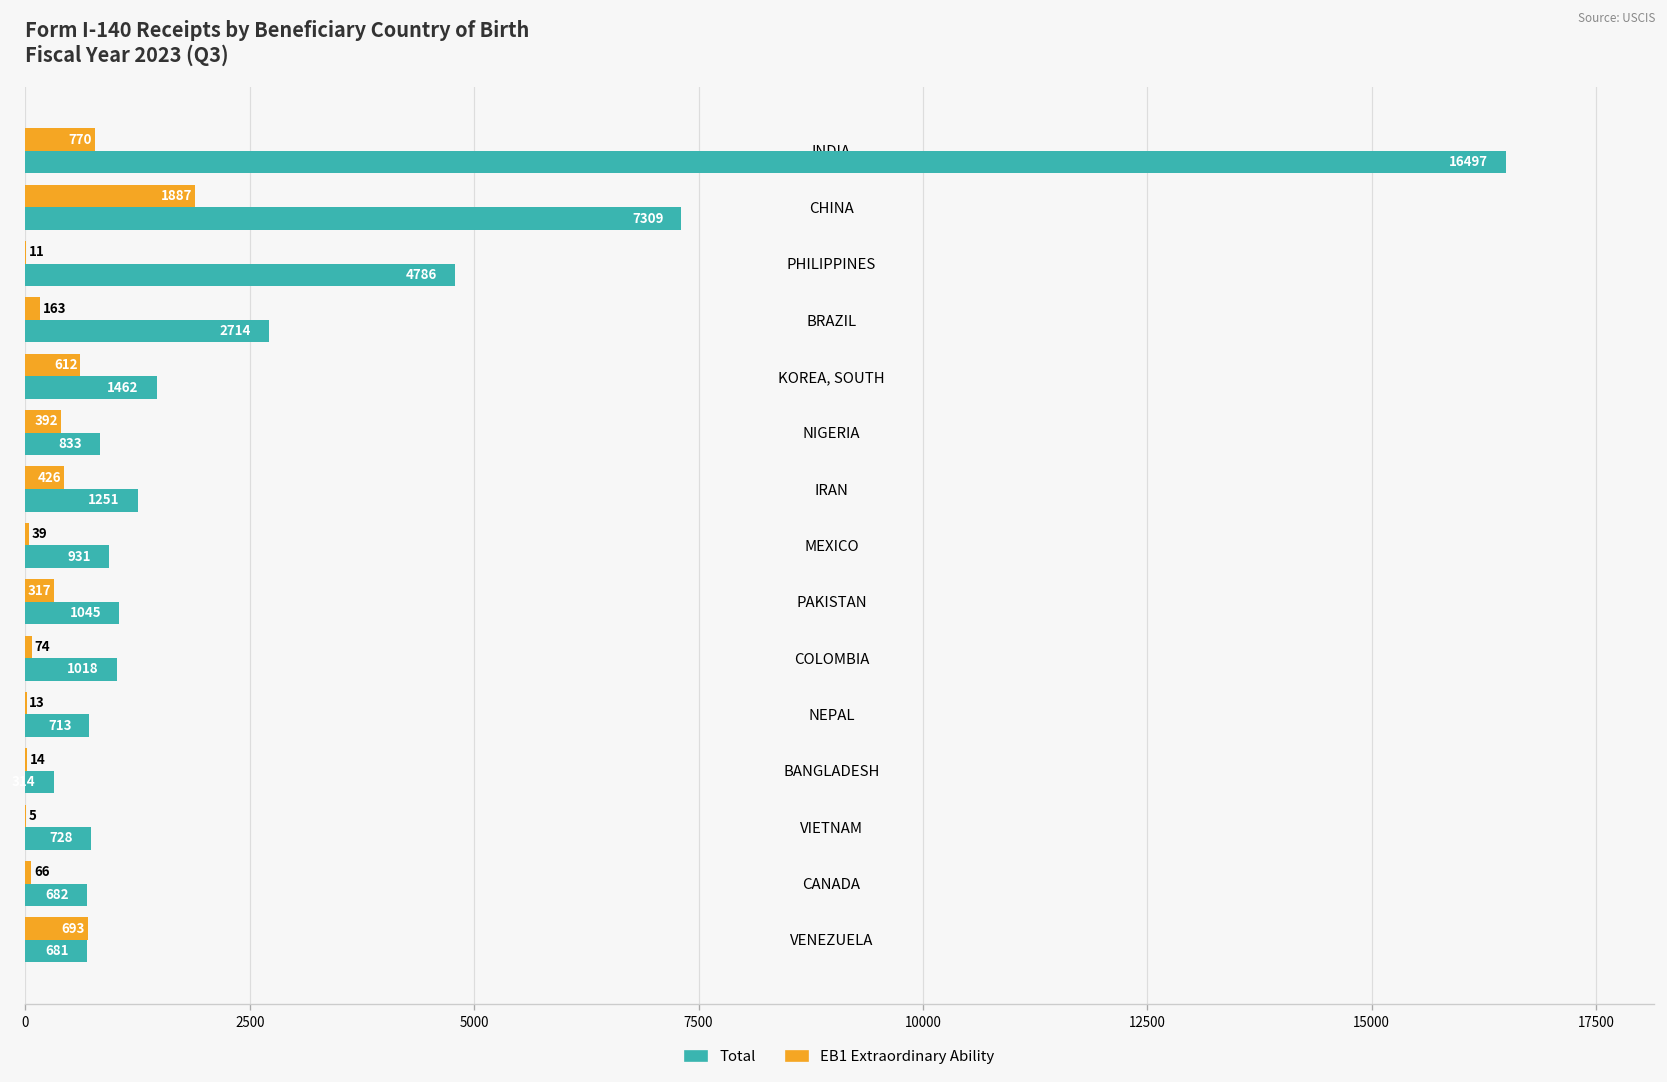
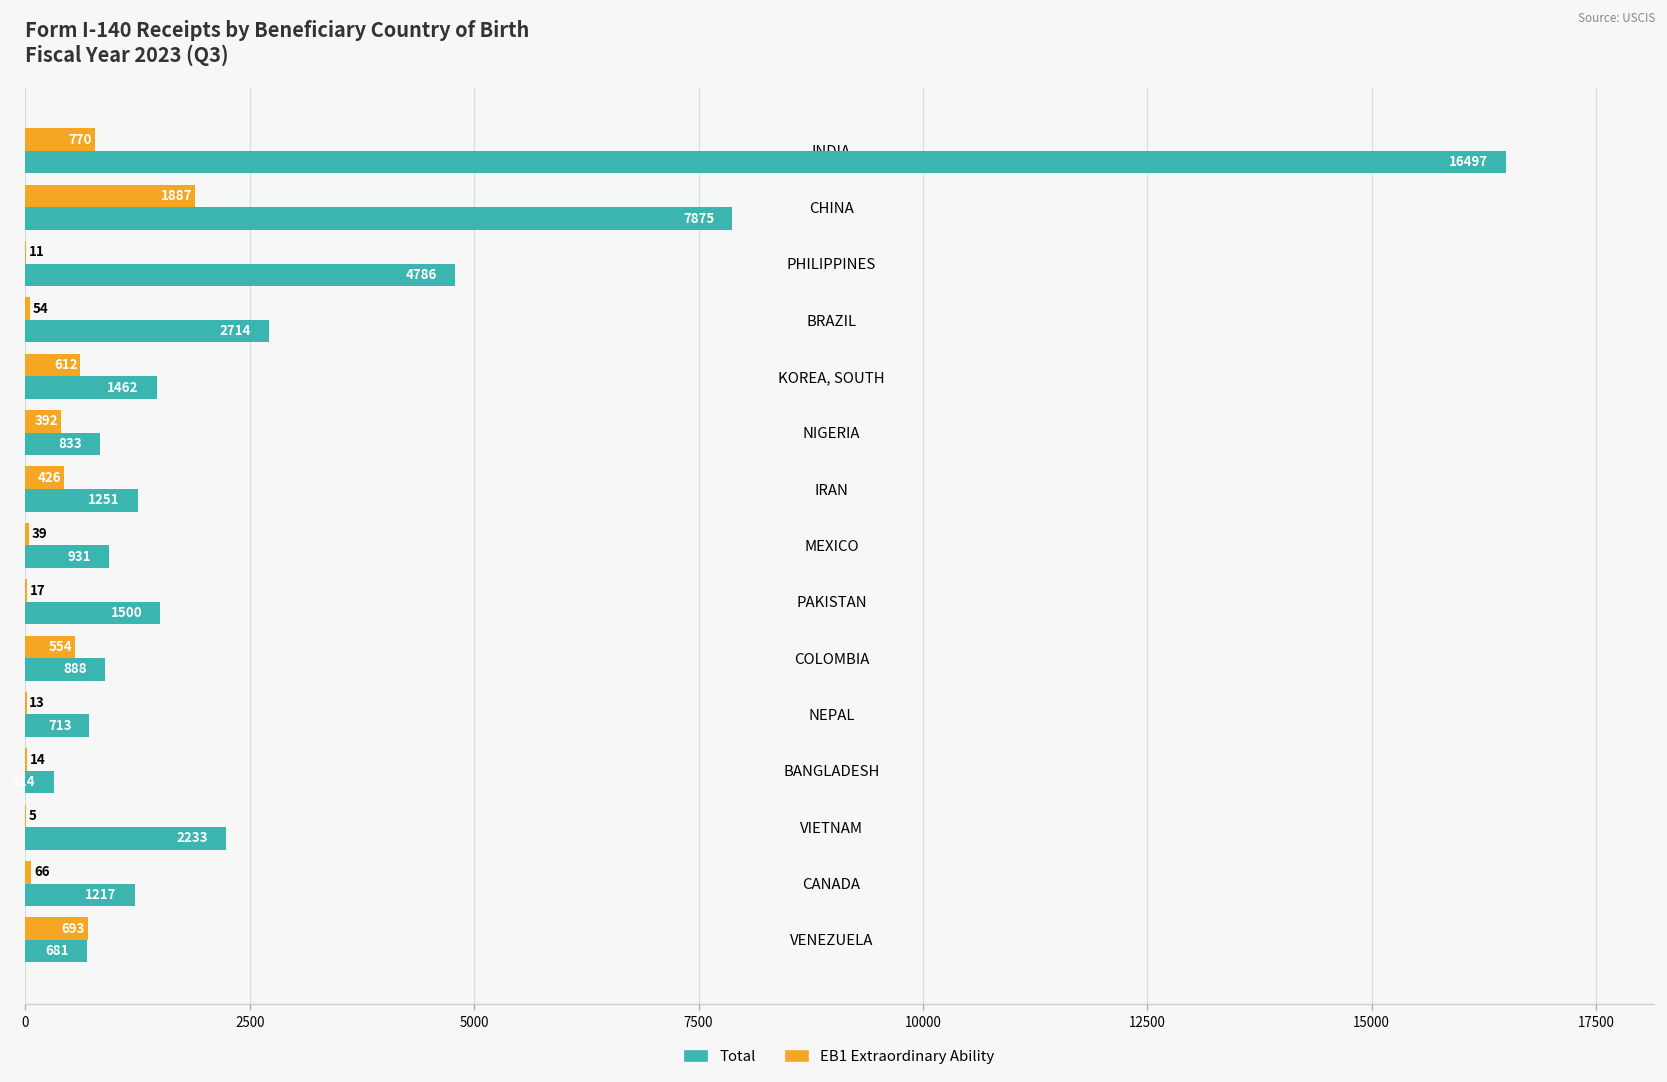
  {
    "Total": {
      "INDIA": 16497,
-     "CHINA": 7309,
+     "CHINA": 7875,
      "PHILIPPINES": 4786,
      "BRAZIL": 2714,
      "KOREA, SOUTH": 1462,
      "NIGERIA": 833,
      "IRAN": 1251,
      "MEXICO": 931,
-     "PAKISTAN": 1045,
-     "COLOMBIA": 1018,
+     "PAKISTAN": 1500,
+     "COLOMBIA": 888,
      "NEPAL": 713,
-     "VIETNAM": 728,
-     "CANADA": 682,
+     "VIETNAM": 2233,
+     "CANADA": 1217,
      "VENEZUELA": 681
    },
    "EB1 Extraordinary Ability": {
      "INDIA": 770,
      "CHINA": 1887,
      "PHILIPPINES": 11,
-     "BRAZIL": 163,
+     "BRAZIL": 54,
      "KOREA, SOUTH": 612,
      "NIGERIA": 392,
      "IRAN": 426,
      "MEXICO": 39,
-     "PAKISTAN": 317,
-     "COLOMBIA": 74,
+     "PAKISTAN": 17,
+     "COLOMBIA": 554,
      "NEPAL": 13,
      "BANGLADESH": 14,
      "VIETNAM": 5,
      "CANADA": 66,
      "VENEZUELA": 693
    }
  }
